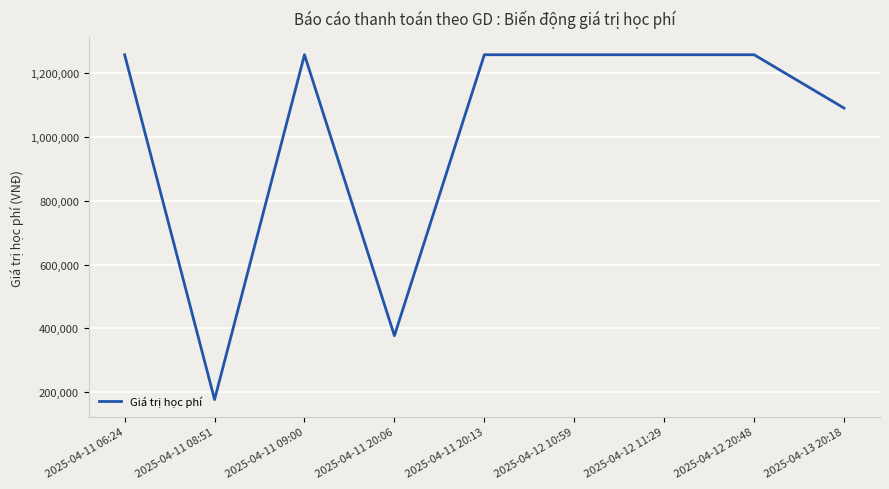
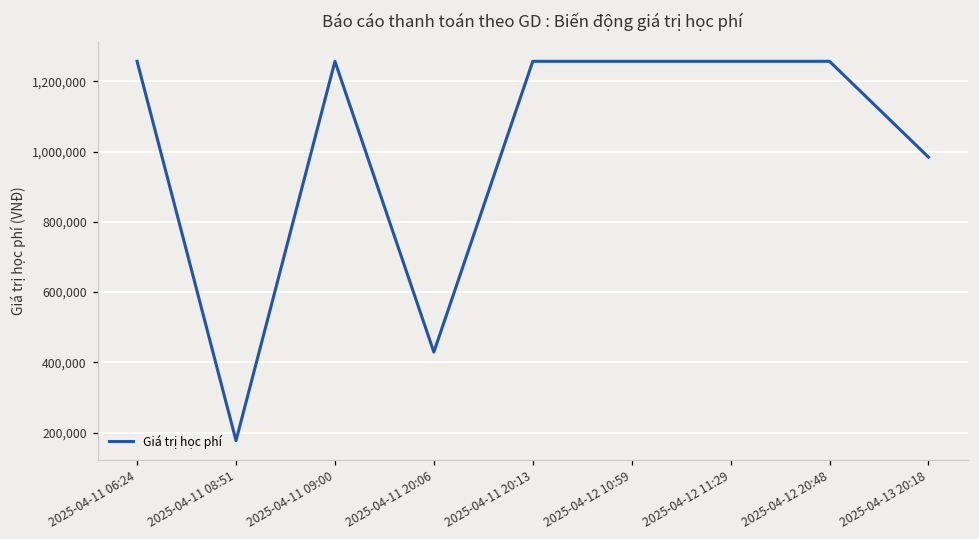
  {
    "2025-04-11 06:24": "1,260,000",
    "2025-04-11 08:51": "180,000",
    "2025-04-11 09:00": "1,260,000",
-   "2025-04-11 20:06": "380,000",
+   "2025-04-11 20:06": "430,000",
    "2025-04-11 20:13": "1,260,000",
    "2025-04-12 10:59": "1,260,000",
    "2025-04-12 11:29": "1,260,000",
    "2025-04-12 20:48": "1,260,000",
-   "2025-04-13 20:18": "1,090,000"
+   "2025-04-13 20:18": "980,000"
  }
